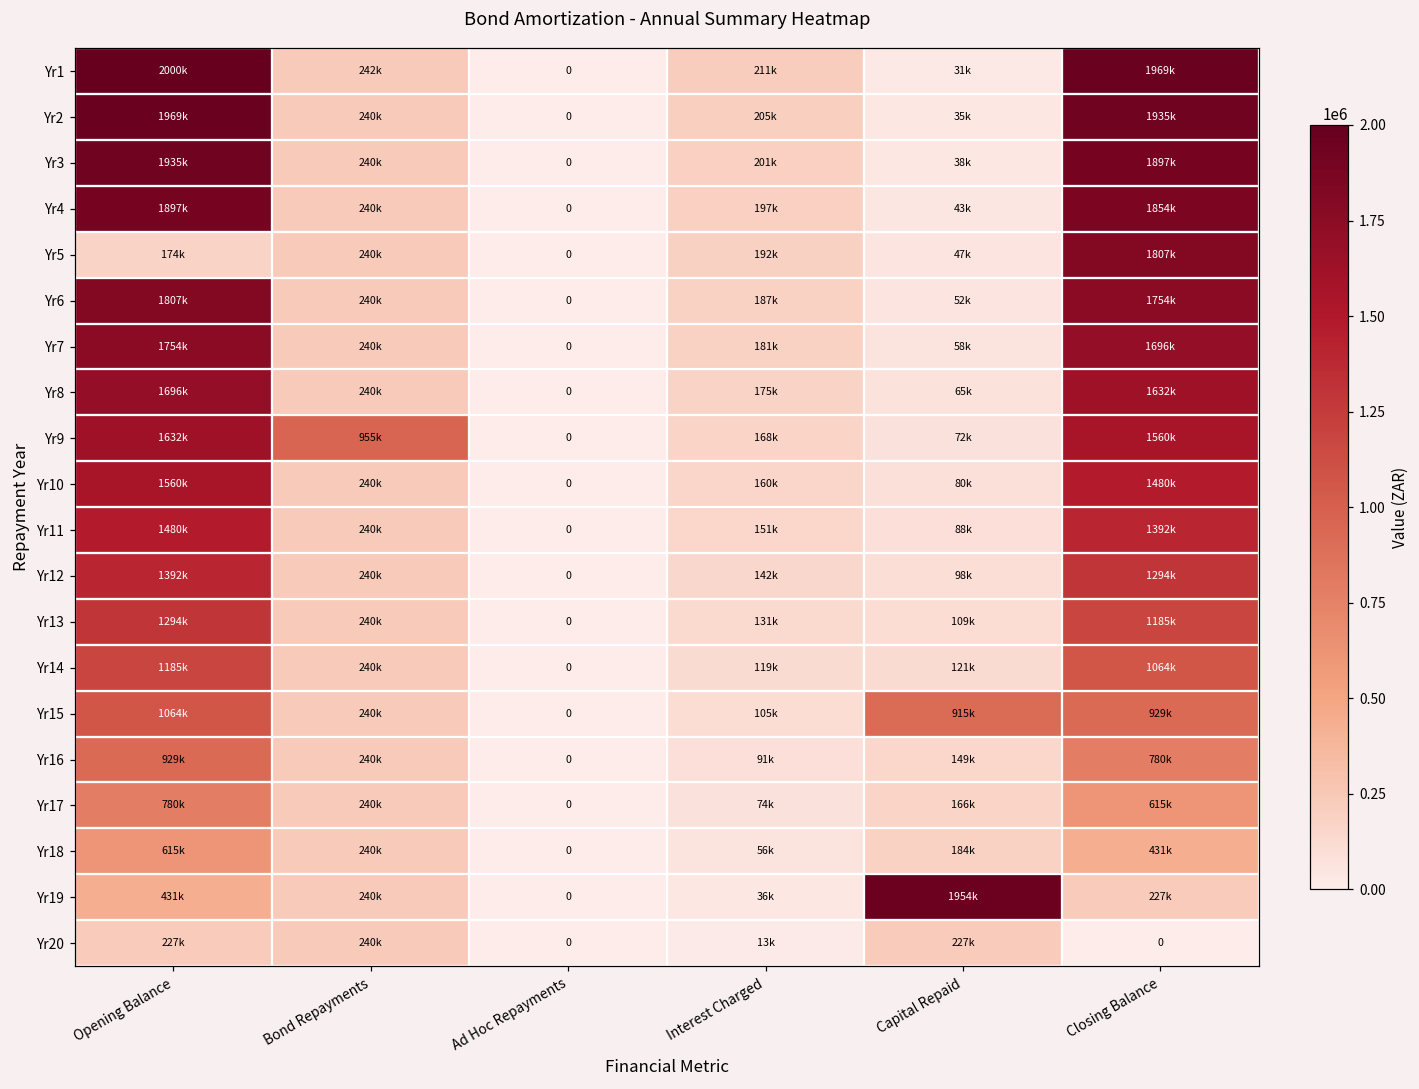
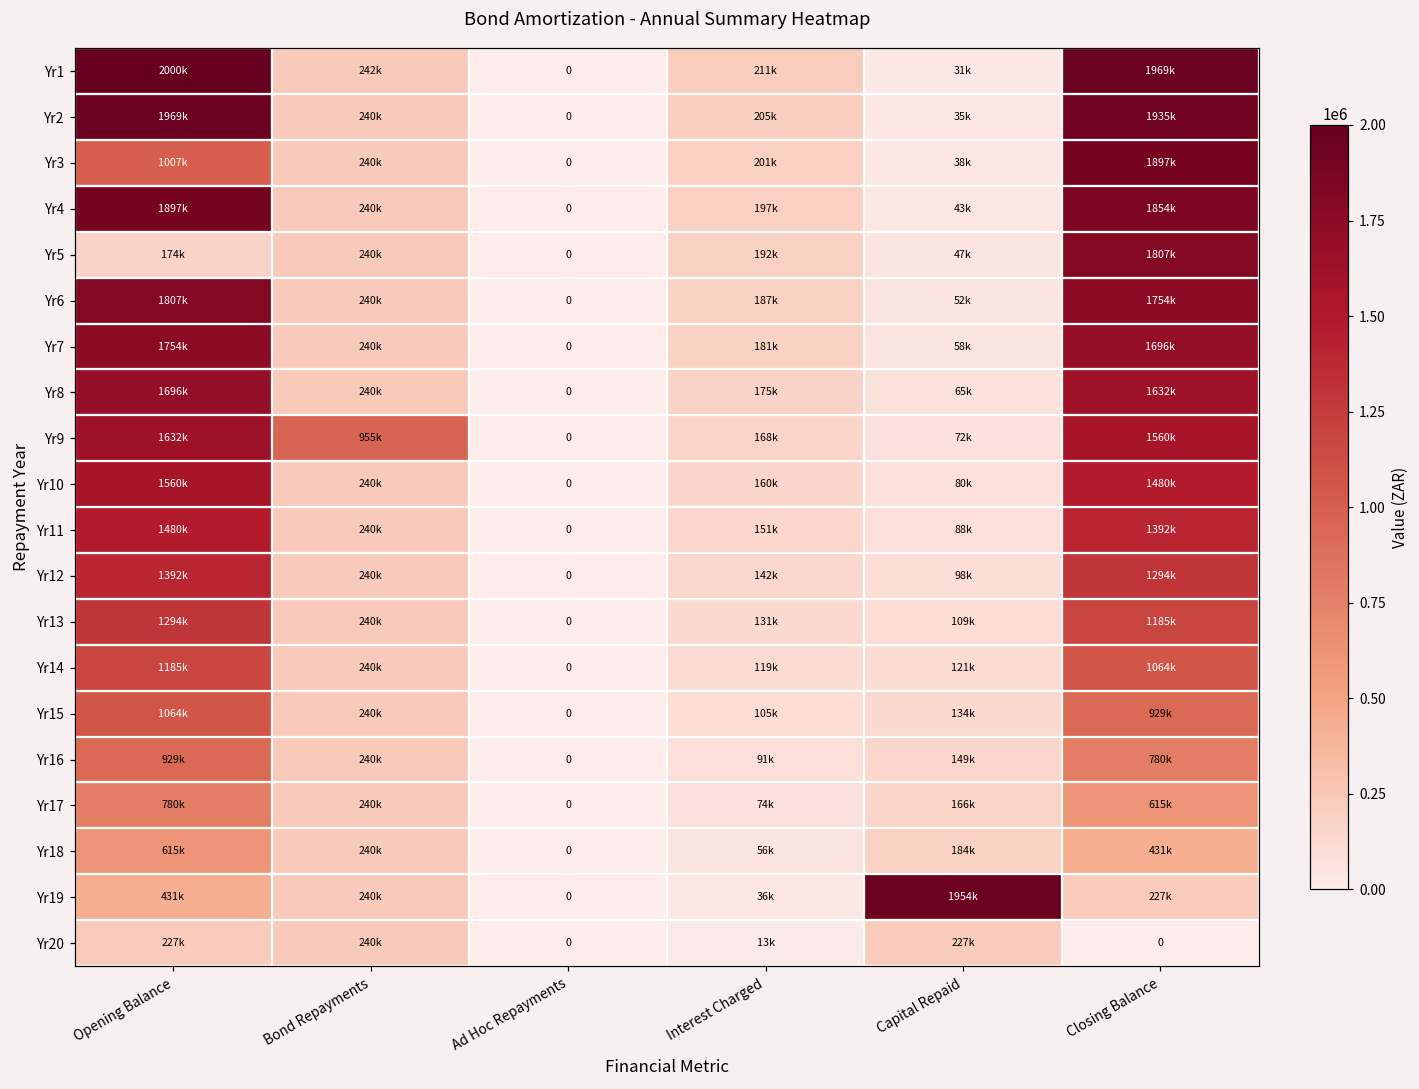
  {
    "Yr1": {
      "Opening Balance": "2000k",
      "Bond Repayments": "242k",
      "Ad Hoc Repayments": "0",
      "Interest Charged": "211k",
      "Capital Repaid": "31k",
      "Closing Balance": "1969k"
    },
    "Yr2": {
      "Opening Balance": "1969k",
      "Bond Repayments": "240k",
      "Ad Hoc Repayments": "0",
      "Interest Charged": "205k",
      "Capital Repaid": "35k",
      "Closing Balance": "1935k"
    },
    "Yr3": {
-     "Opening Balance": "1935k",
+     "Opening Balance": "1007k",
      "Bond Repayments": "240k",
      "Ad Hoc Repayments": "0",
      "Interest Charged": "201k",
      "Capital Repaid": "38k",
      "Closing Balance": "1897k"
    },
    "Yr4": {
      "Opening Balance": "1897k",
      "Bond Repayments": "240k",
      "Ad Hoc Repayments": "0",
      "Interest Charged": "197k",
      "Capital Repaid": "43k",
      "Closing Balance": "1854k"
    },
    "Yr5": {
      "Opening Balance": "174k",
      "Bond Repayments": "240k",
      "Ad Hoc Repayments": "0",
      "Interest Charged": "192k",
      "Capital Repaid": "47k",
      "Closing Balance": "1807k"
    },
    "Yr6": {
      "Opening Balance": "1807k",
      "Bond Repayments": "240k",
      "Ad Hoc Repayments": "0",
      "Interest Charged": "187k",
      "Capital Repaid": "52k",
      "Closing Balance": "1754k"
    },
    "Yr7": {
      "Opening Balance": "1754k",
      "Bond Repayments": "240k",
      "Ad Hoc Repayments": "0",
      "Interest Charged": "181k",
      "Capital Repaid": "58k",
      "Closing Balance": "1696k"
    },
    "Yr8": {
      "Opening Balance": "1696k",
      "Bond Repayments": "240k",
      "Ad Hoc Repayments": "0",
      "Interest Charged": "175k",
      "Capital Repaid": "65k",
      "Closing Balance": "1632k"
    },
    "Yr9": {
      "Opening Balance": "1632k",
      "Bond Repayments": "955k",
      "Ad Hoc Repayments": "0",
      "Interest Charged": "168k",
      "Capital Repaid": "72k",
      "Closing Balance": "1560k"
    },
    "Yr10": {
      "Opening Balance": "1560k",
      "Bond Repayments": "240k",
      "Ad Hoc Repayments": "0",
      "Interest Charged": "160k",
      "Capital Repaid": "80k",
      "Closing Balance": "1480k"
    },
    "Yr11": {
      "Opening Balance": "1480k",
      "Bond Repayments": "240k",
      "Ad Hoc Repayments": "0",
      "Interest Charged": "151k",
      "Capital Repaid": "88k",
      "Closing Balance": "1392k"
    },
    "Yr12": {
      "Opening Balance": "1392k",
      "Bond Repayments": "240k",
      "Ad Hoc Repayments": "0",
      "Interest Charged": "142k",
      "Capital Repaid": "98k",
      "Closing Balance": "1294k"
    },
    "Yr13": {
      "Opening Balance": "1294k",
      "Bond Repayments": "240k",
      "Ad Hoc Repayments": "0",
      "Interest Charged": "131k",
      "Capital Repaid": "109k",
      "Closing Balance": "1185k"
    },
    "Yr14": {
      "Opening Balance": "1185k",
      "Bond Repayments": "240k",
      "Ad Hoc Repayments": "0",
      "Interest Charged": "119k",
      "Capital Repaid": "121k",
      "Closing Balance": "1064k"
    },
    "Yr15": {
      "Opening Balance": "1064k",
      "Bond Repayments": "240k",
      "Ad Hoc Repayments": "0",
      "Interest Charged": "105k",
-     "Capital Repaid": "915k",
+     "Capital Repaid": "134k",
      "Closing Balance": "929k"
    },
    "Yr16": {
      "Opening Balance": "929k",
      "Bond Repayments": "240k",
      "Ad Hoc Repayments": "0",
      "Interest Charged": "91k",
      "Capital Repaid": "149k",
      "Closing Balance": "780k"
    },
    "Yr17": {
      "Opening Balance": "780k",
      "Bond Repayments": "240k",
      "Ad Hoc Repayments": "0",
      "Interest Charged": "74k",
      "Capital Repaid": "166k",
      "Closing Balance": "615k"
    },
    "Yr18": {
      "Opening Balance": "615k",
      "Bond Repayments": "240k",
      "Ad Hoc Repayments": "0",
      "Interest Charged": "56k",
      "Capital Repaid": "184k",
      "Closing Balance": "431k"
    },
    "Yr19": {
      "Opening Balance": "431k",
      "Bond Repayments": "240k",
      "Ad Hoc Repayments": "0",
      "Interest Charged": "36k",
      "Capital Repaid": "1954k",
      "Closing Balance": "227k"
    },
    "Yr20": {
      "Opening Balance": "227k",
      "Bond Repayments": "240k",
      "Ad Hoc Repayments": "0",
      "Interest Charged": "13k",
      "Capital Repaid": "227k",
      "Closing Balance": "0"
    }
  }
